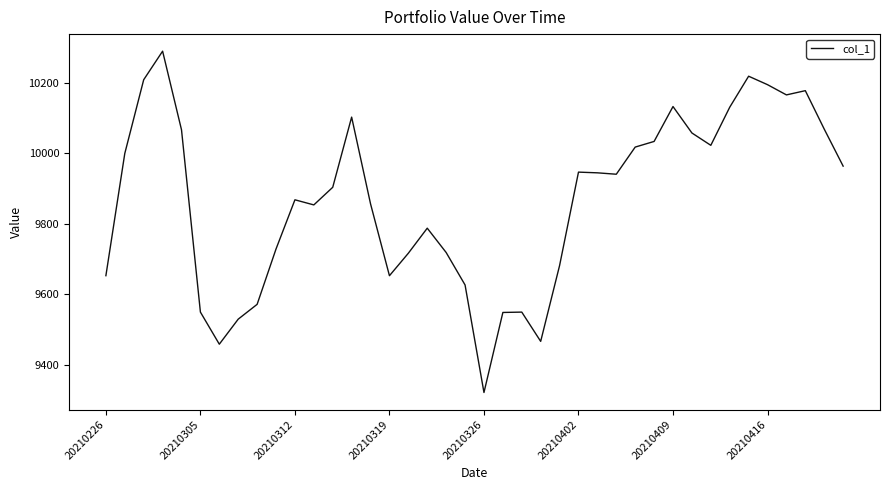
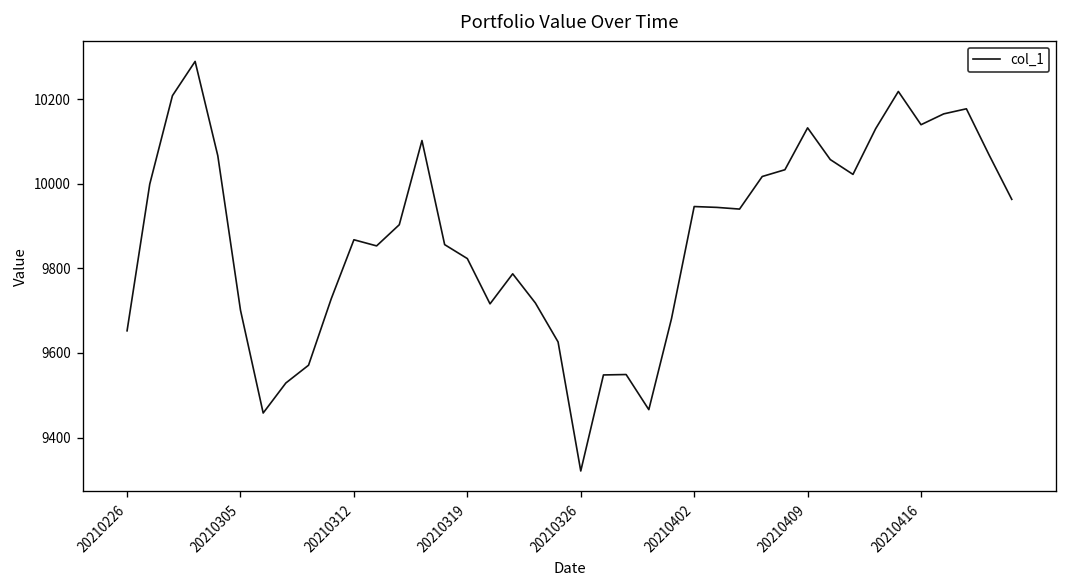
  {
    "20210226": 9650,
-   "20210305": 9550,
+   "20210305": 9700,
    "20210312": 9870,
-   "20210319": 9650,
+   "20210319": 9820,
    "20210326": 9320,
    "20210402": 9950,
    "20210409": 10130,
-   "20210416": 10190
+   "20210416": 10140
  }
